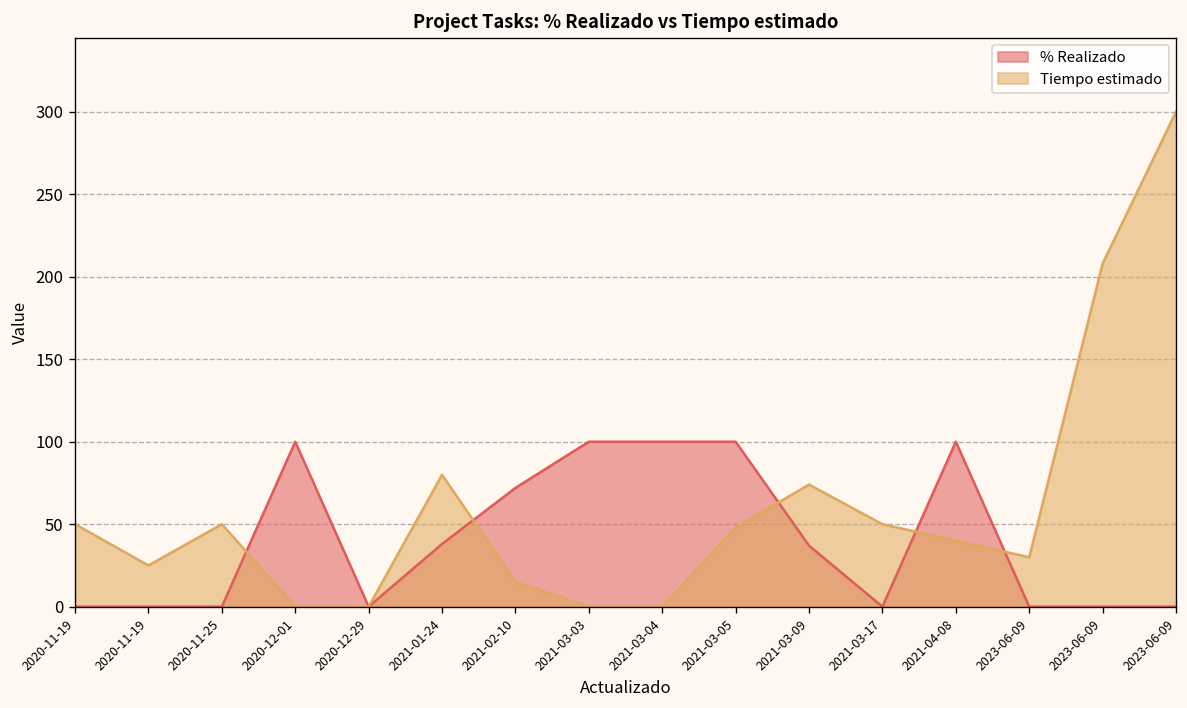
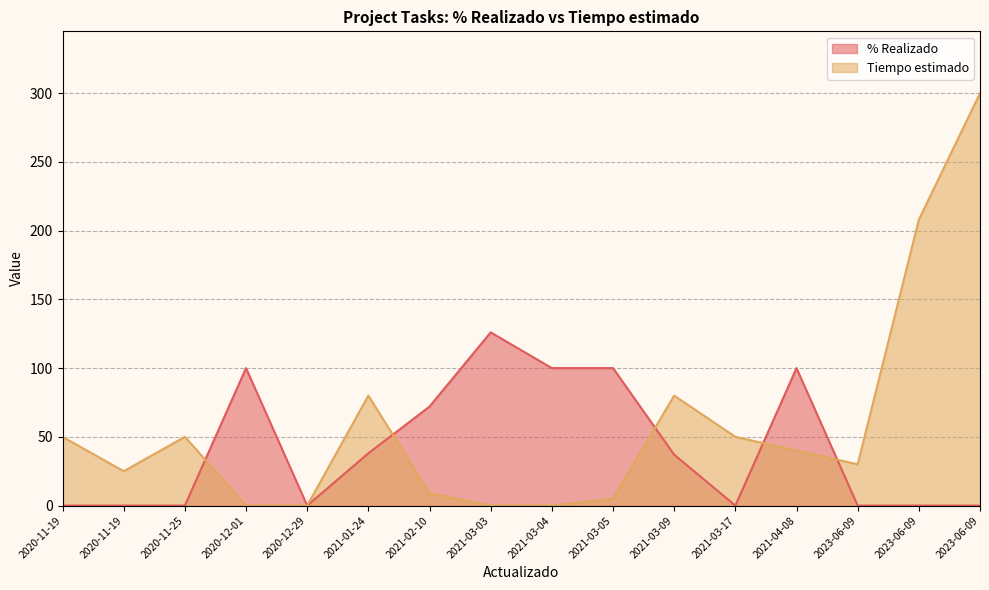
  {
    "% Realizado": {
      "2020-11-25": 0,
      "2020-12-01": 100,
      "2021-01-24": 38,
      "2021-02-10": 72,
-     "2021-03-03": 100,
+     "2021-03-03": 126,
      "2021-03-04": 100,
      "2021-03-05": 100,
      "2021-03-09": 37,
      "2021-03-17": 0,
      "2021-04-08": 100
    },
    "Tiempo estimado": {
      "2020-11-25": 50,
      "2020-12-01": 0,
      "2021-01-24": 80,
-     "2021-02-10": 15,
+     "2021-02-10": 9,
      "2021-03-03": 0,
      "2021-03-04": 0,
-     "2021-03-05": 48,
-     "2021-03-09": 74,
+     "2021-03-05": 5,
+     "2021-03-09": 80,
      "2021-03-17": 50,
      "2021-04-08": 40
    }
  }
